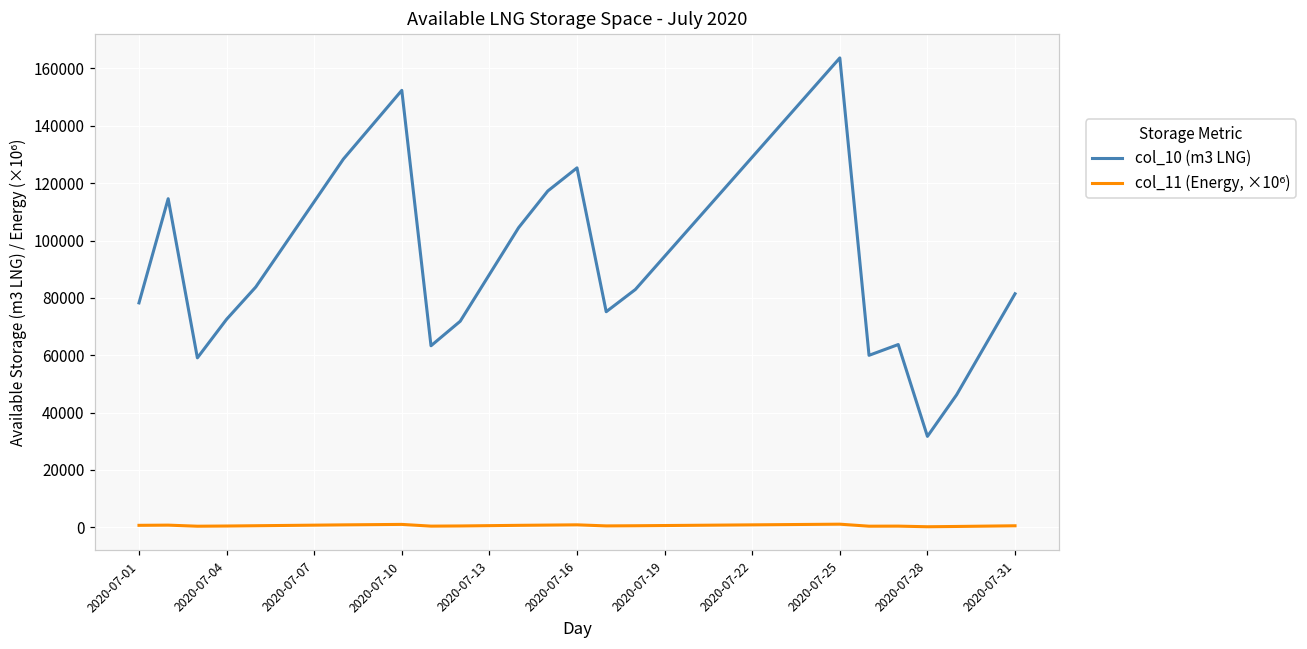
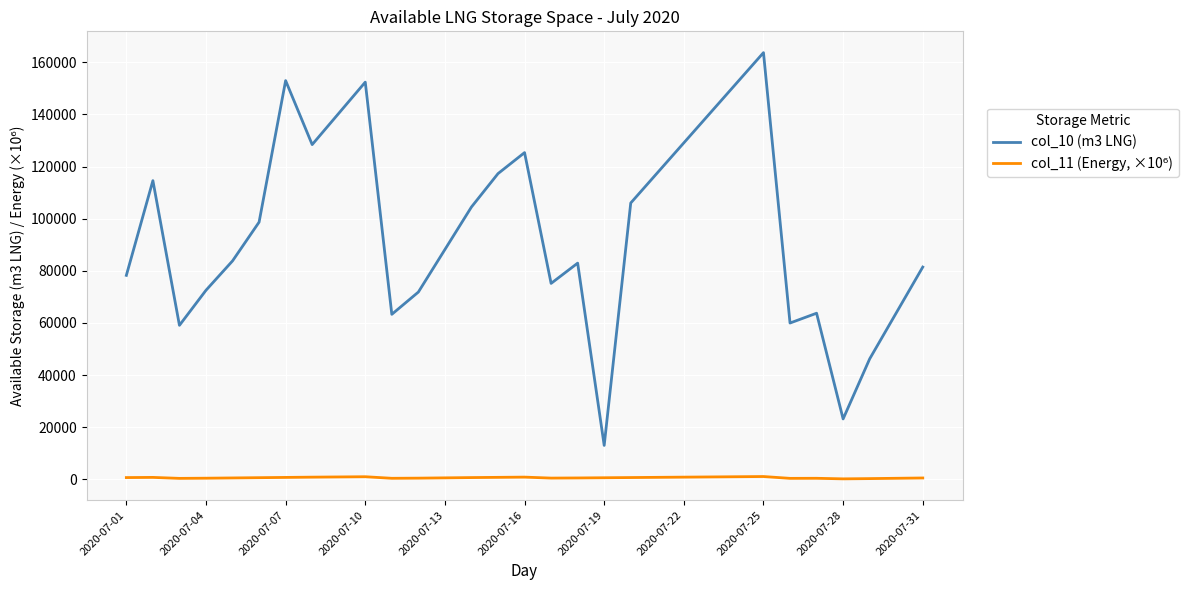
  {
    "col_10 (m3 LNG)": {
      "2020-07-01": 78000,
      "2020-07-04": 73000,
-     "2020-07-07": 114000,
+     "2020-07-07": 153000,
      "2020-07-10": 152000,
      "2020-07-13": 88000,
      "2020-07-16": 125000,
-     "2020-07-19": 94000,
+     "2020-07-19": 13000,
      "2020-07-22": 129000,
      "2020-07-25": 164000,
-     "2020-07-28": 32000,
+     "2020-07-28": 23000,
      "2020-07-31": 81000
    },
    "col_11 (Energy, ×10⁶)": {
      "2020-07-01": 1000,
      "2020-07-04": 0,
      "2020-07-07": 1000,
      "2020-07-10": 1000,
      "2020-07-13": 1000,
      "2020-07-16": 1000,
      "2020-07-19": 1000,
      "2020-07-22": 1000,
      "2020-07-25": 1000,
      "2020-07-28": 0,
      "2020-07-31": 1000
    }
  }
